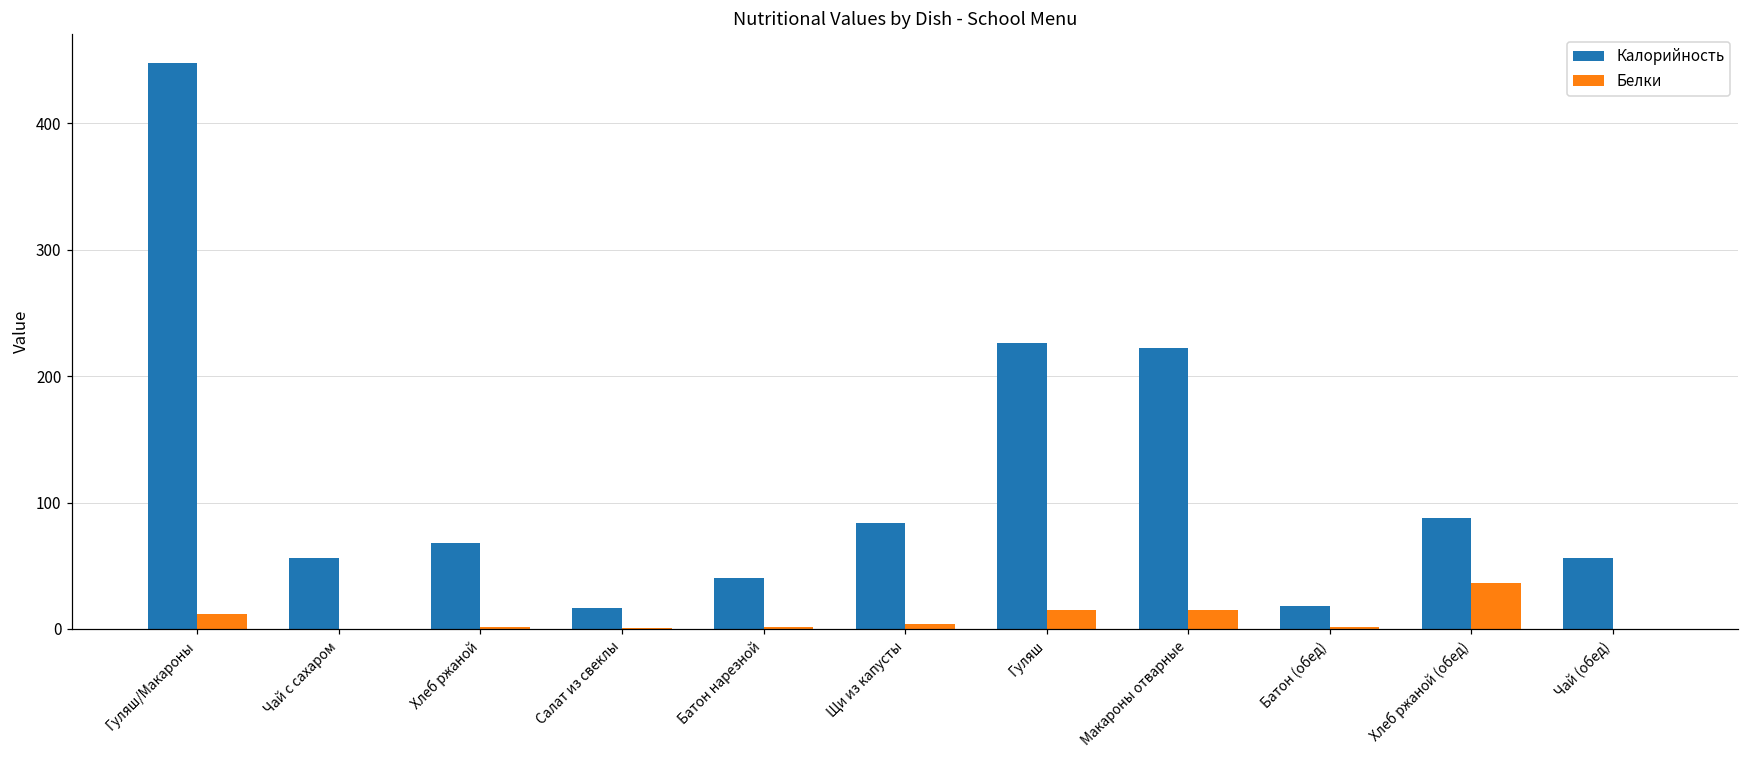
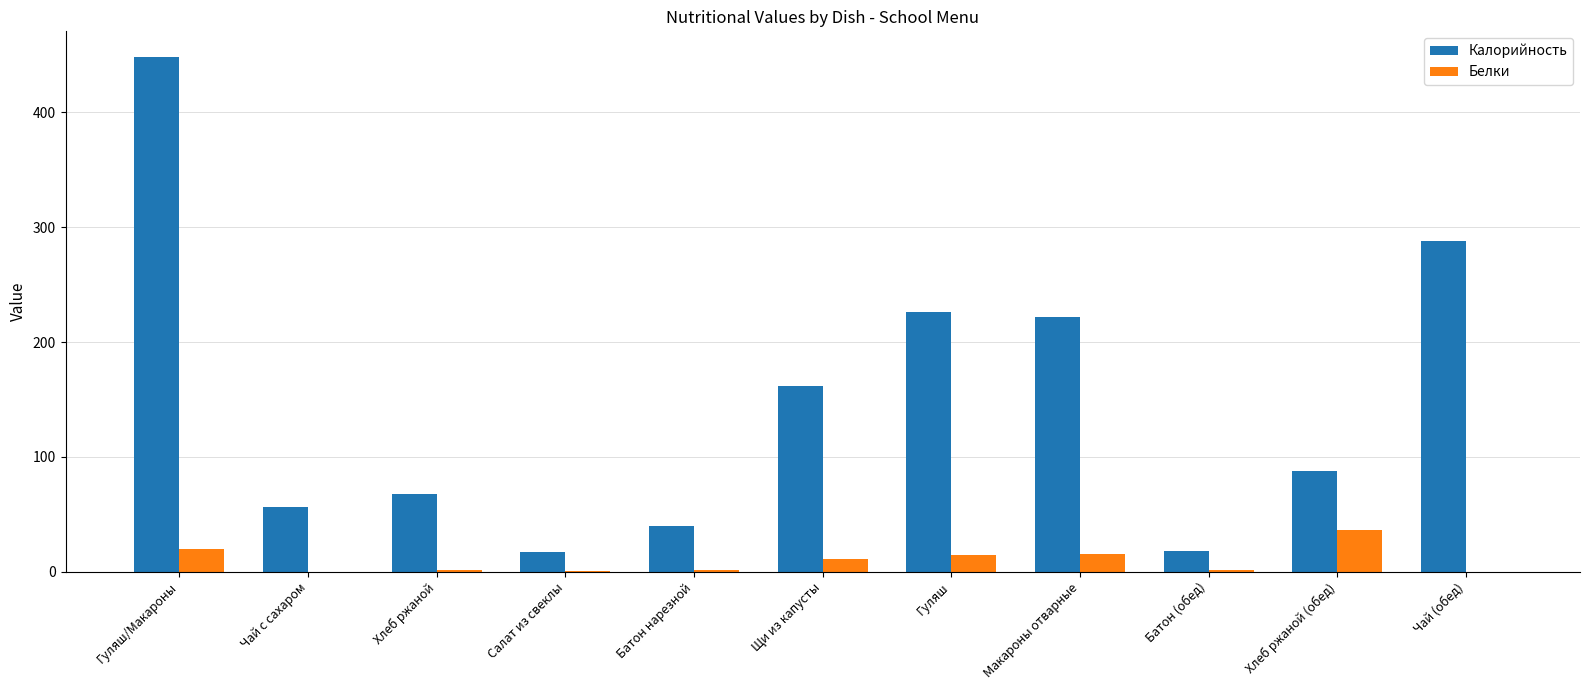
  {
    "Калорийность": {
      "Гуляш/Макароны": 448,
      "Чай с сахаром": 56,
      "Хлеб ржаной": 68,
      "Салат из свеклы": 17,
      "Батон нарезной": 40,
-     "Щи из капусты": 84,
+     "Щи из капусты": 162,
      "Гуляш": 226,
      "Макароны отварные": 222,
      "Батон (обед)": 18,
      "Хлеб ржаной (обед)": 88,
-     "Чай (обед)": 56
+     "Чай (обед)": 288
    },
    "Белки": {
-     "Гуляш/Макароны": 12,
-     "Щи из капусты": 4,
+     "Гуляш/Макароны": 20,
+     "Щи из капусты": 12,
      "Гуляш": 15,
      "Макароны отварные": 15,
      "Хлеб ржаной (обед)": 36
    }
  }
